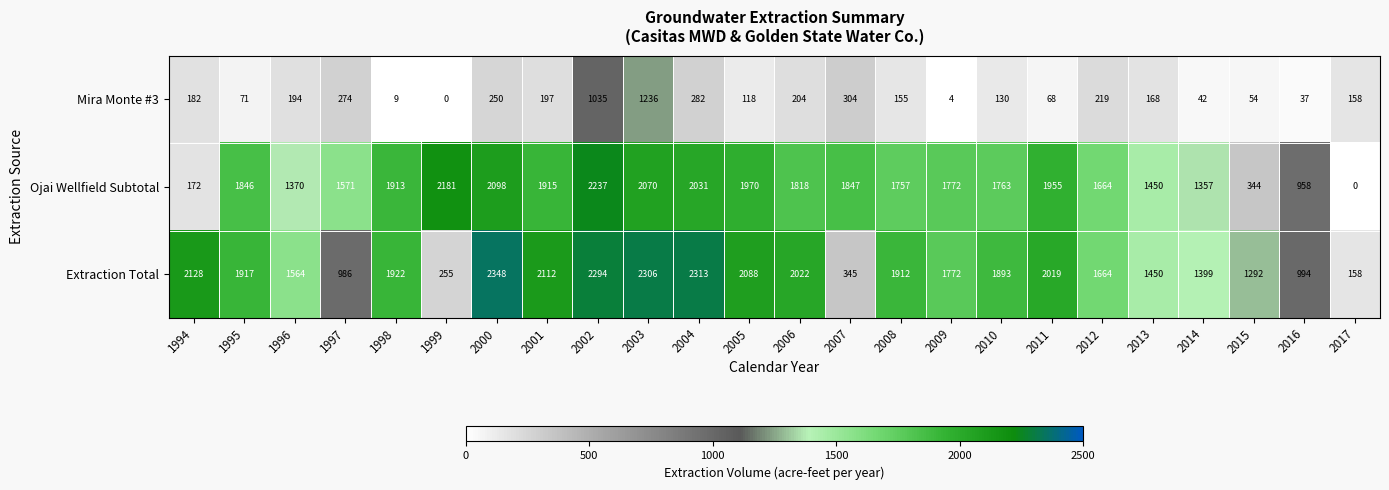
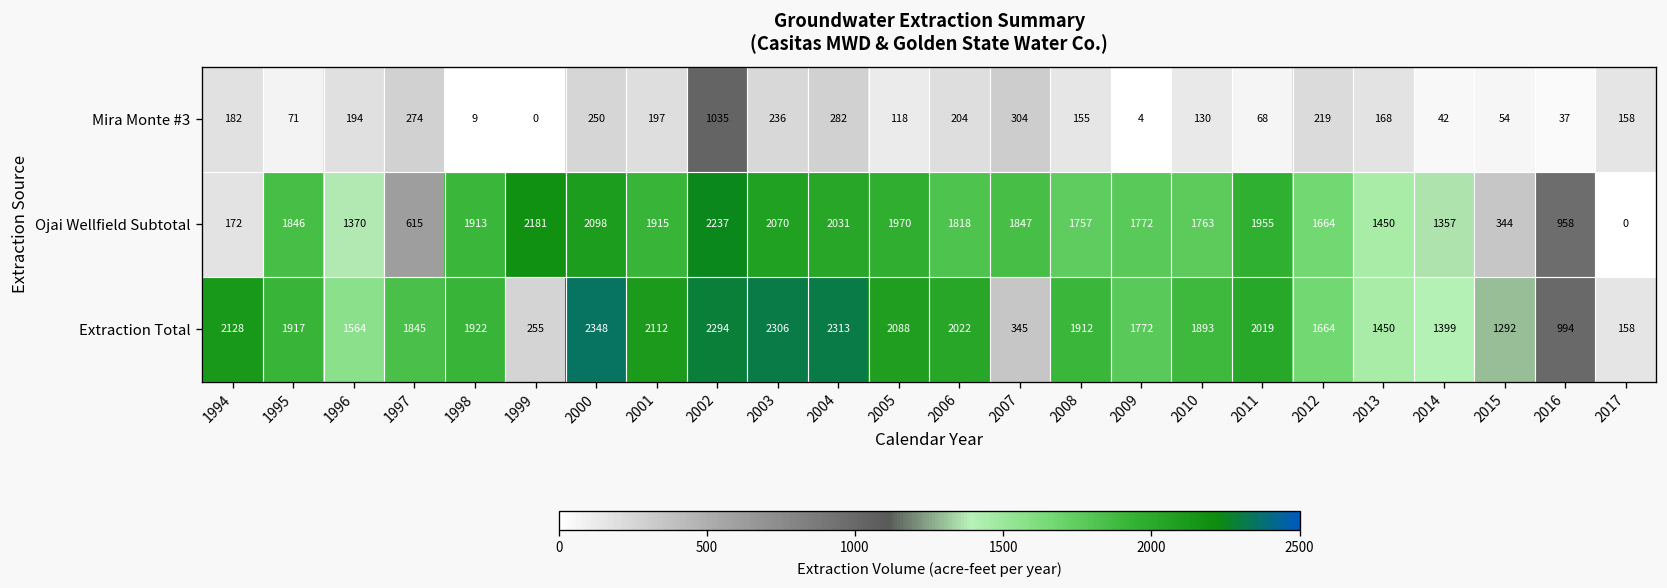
  {
    "Mira Monte #3": {
      "1994": 182,
      "1995": 71,
      "1996": 194,
      "1997": 274,
      "1998": 9,
      "1999": 0,
      "2000": 250,
      "2001": 197,
      "2002": 1035,
-     "2003": 1236,
+     "2003": 236,
      "2004": 282,
      "2005": 118,
      "2006": 204,
      "2007": 304,
      "2008": 155,
      "2009": 4,
      "2010": 130,
      "2011": 68,
      "2012": 219,
      "2013": 168,
      "2014": 42,
      "2015": 54,
      "2016": 37,
      "2017": 158
    },
    "Ojai Wellfield Subtotal": {
      "1994": 172,
      "1995": 1846,
      "1996": 1370,
-     "1997": 1571,
+     "1997": 615,
      "1998": 1913,
      "1999": 2181,
      "2000": 2098,
      "2001": 1915,
      "2002": 2237,
      "2003": 2070,
      "2004": 2031,
      "2005": 1970,
      "2006": 1818,
      "2007": 1847,
      "2008": 1757,
      "2009": 1772,
      "2010": 1763,
      "2011": 1955,
      "2012": 1664,
      "2013": 1450,
      "2014": 1357,
      "2015": 344,
      "2016": 958,
      "2017": 0
    },
    "Extraction Total": {
      "1994": 2128,
      "1995": 1917,
      "1996": 1564,
-     "1997": 986,
+     "1997": 1845,
      "1998": 1922,
      "1999": 255,
      "2000": 2348,
      "2001": 2112,
      "2002": 2294,
      "2003": 2306,
      "2004": 2313,
      "2005": 2088,
      "2006": 2022,
      "2007": 345,
      "2008": 1912,
      "2009": 1772,
      "2010": 1893,
      "2011": 2019,
      "2012": 1664,
      "2013": 1450,
      "2014": 1399,
      "2015": 1292,
      "2016": 994,
      "2017": 158
    }
  }
